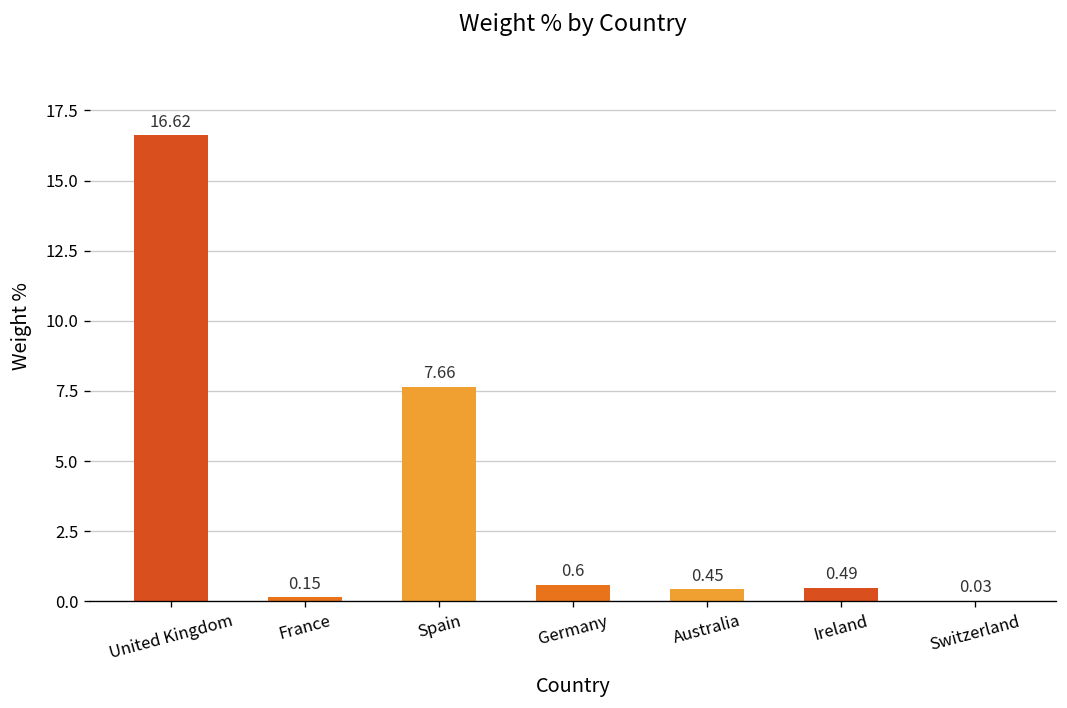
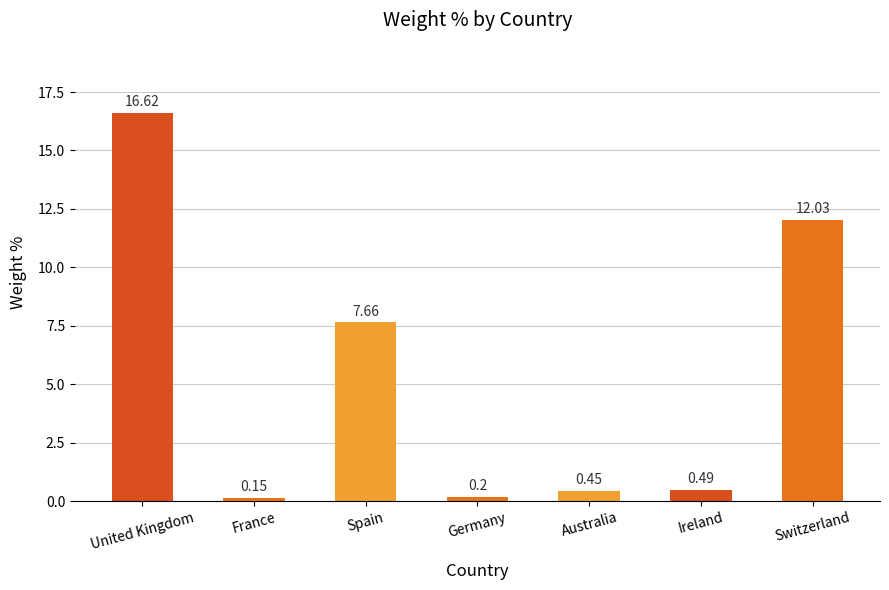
  {
    "United Kingdom": 16.62,
    "France": 0.15,
    "Spain": 7.66,
-   "Germany": 0.6,
+   "Germany": 0.2,
    "Australia": 0.45,
    "Ireland": 0.49,
-   "Switzerland": 0.03
+   "Switzerland": 12.03
  }
